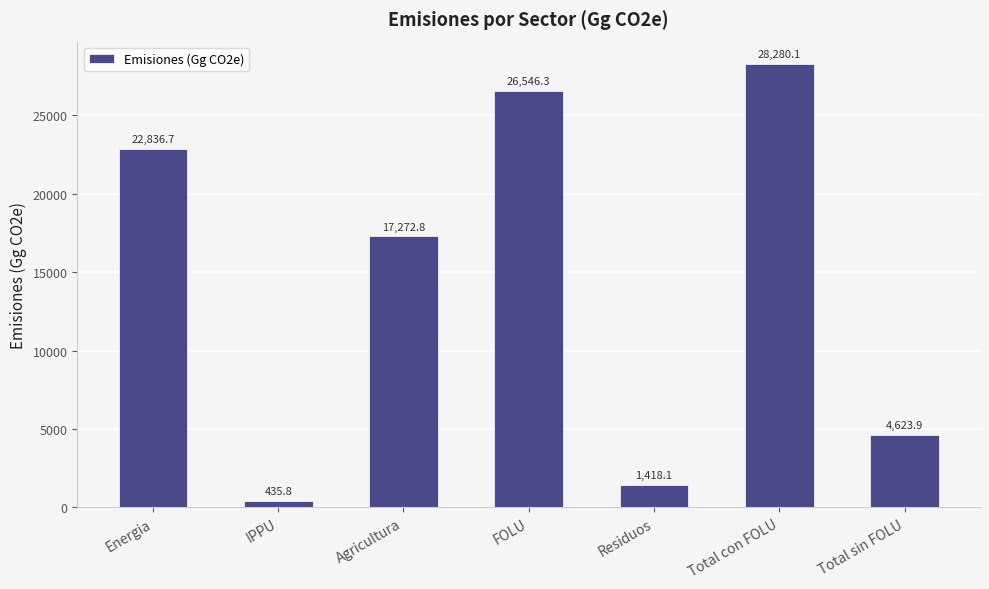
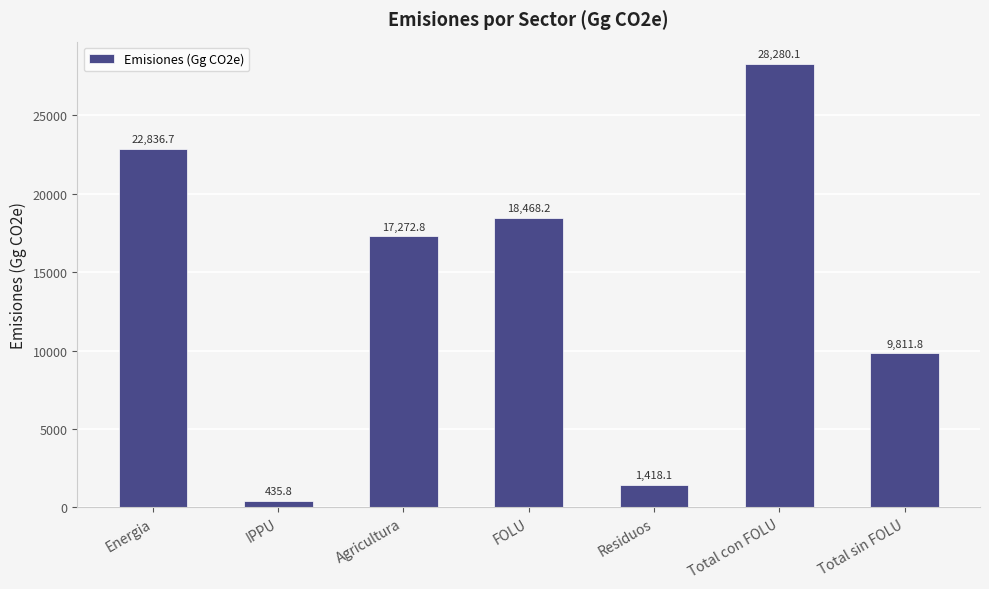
  {
    "Energia": "22,836.7",
    "IPPU": "435.8",
    "Agricultura": "17,272.8",
-   "FOLU": "26,546.3",
+   "FOLU": "18,468.2",
    "Residuos": "1,418.1",
    "Total con FOLU": "28,280.1",
-   "Total sin FOLU": "4,623.9"
+   "Total sin FOLU": "9,811.8"
  }
